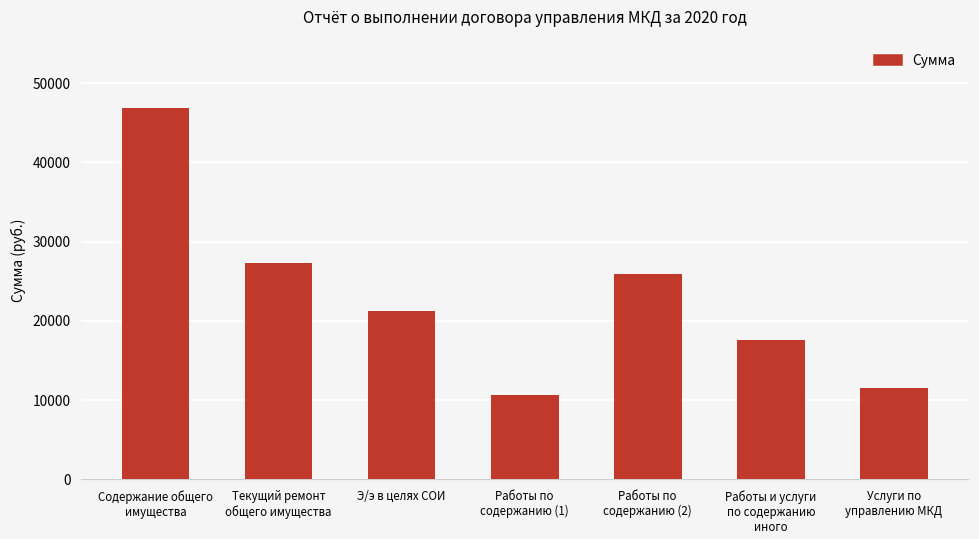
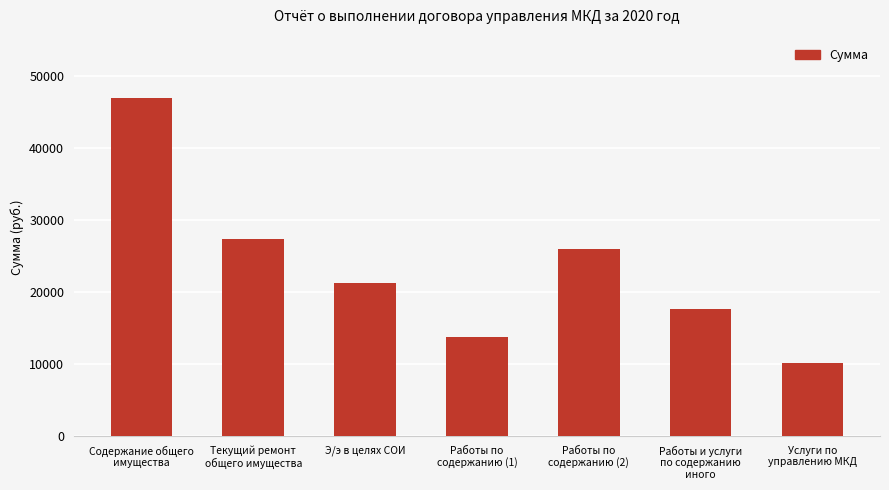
  {
    "Содержание общего имущества": 47000,
    "Текущий ремонт общего имущества": 27000,
    "Э/э в целях СОИ": 21000,
-   "Работы по содержанию (1)": 11000,
+   "Работы по содержанию (1)": 14000,
    "Работы по содержанию (2)": 26000,
    "Работы и услуги по содержанию иного": 18000,
-   "Услуги по управлению МКД": 12000
+   "Услуги по управлению МКД": 10000
  }
